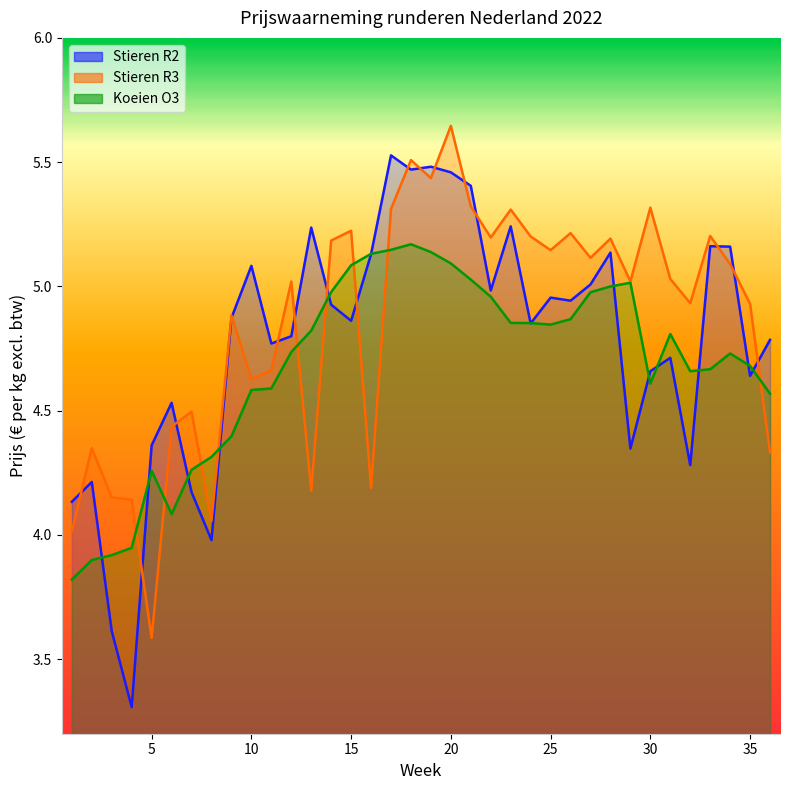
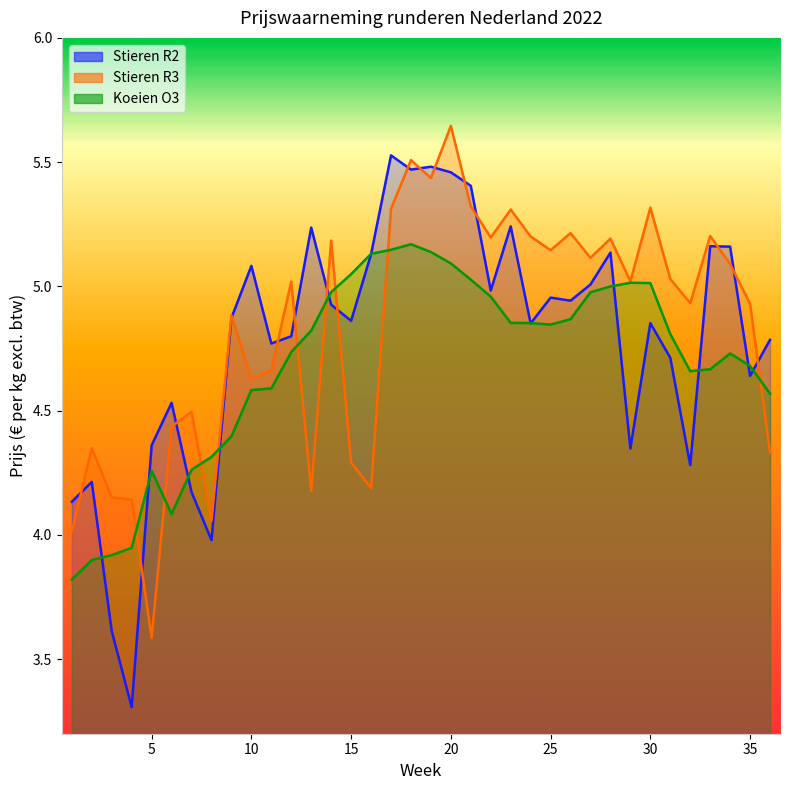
  {
    "Stieren R2": {
      "5": 4.36,
      "10": 5.08,
      "15": 4.86,
      "20": 5.46,
      "25": 4.95,
-     "30": 4.66,
+     "30": 4.85,
      "35": 4.64
    },
    "Stieren R3": {
      "5": 3.59,
      "10": 4.63,
-     "15": 5.22,
+     "15": 4.29,
      "20": 5.65,
      "25": 5.15,
      "30": 5.32,
      "35": 4.93
    },
    "Koeien O3": {
      "5": 4.26,
      "10": 4.58,
-     "15": 5.09,
+     "15": 5.05,
      "20": 5.09,
      "25": 4.85,
-     "30": 4.61,
+     "30": 5.01,
      "35": 4.68
    }
  }
